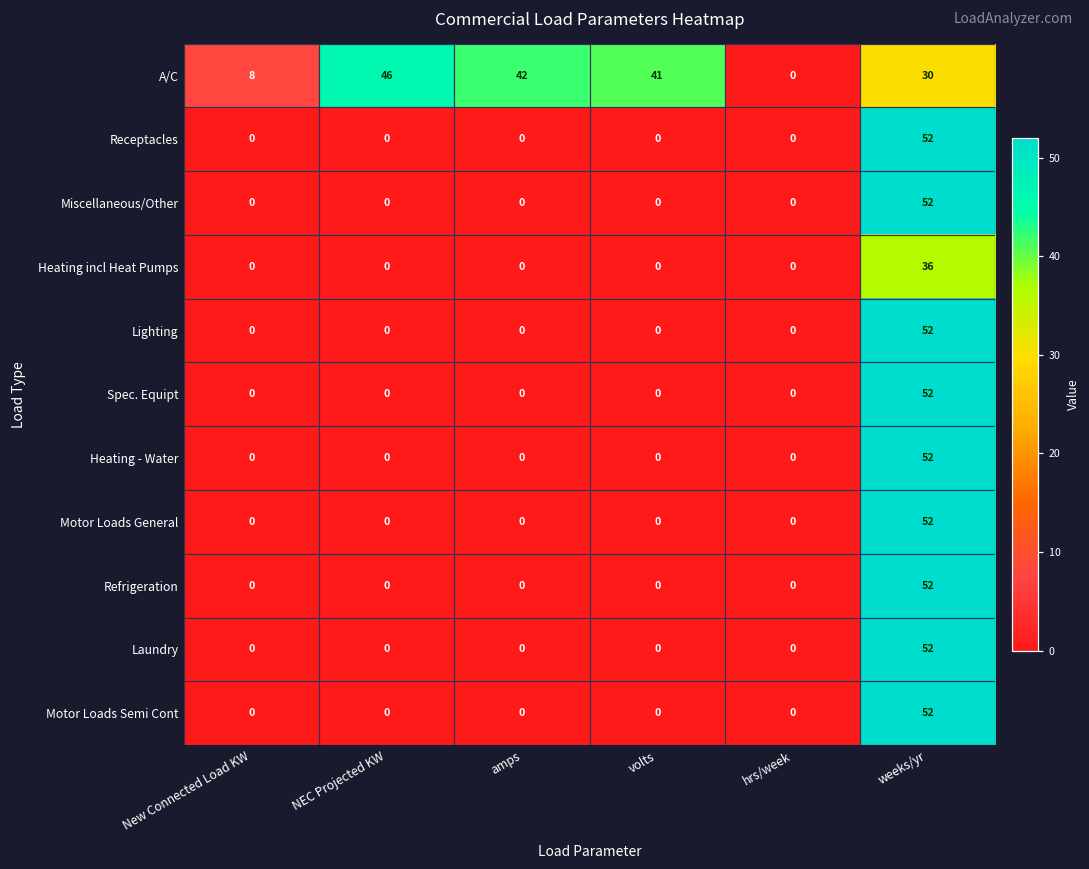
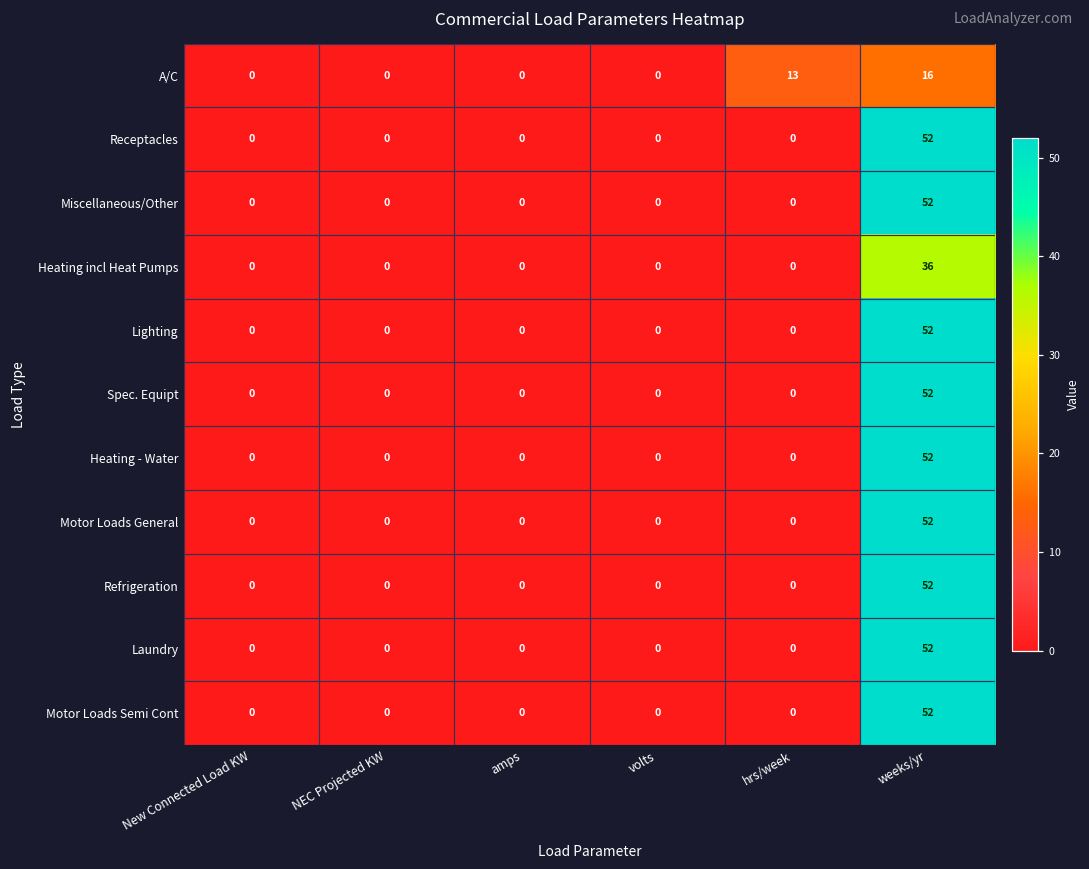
  {
    "A/C": {
-     "New Connected Load KW": 8,
-     "NEC Projected KW": 46,
-     "amps": 42,
-     "volts": 41,
-     "hrs/week": 0,
-     "weeks/yr": 30
+     "New Connected Load KW": 0,
+     "NEC Projected KW": 0,
+     "amps": 0,
+     "volts": 0,
+     "hrs/week": 13,
+     "weeks/yr": 16
    },
    "Receptacles": {
      "New Connected Load KW": 0,
      "NEC Projected KW": 0,
      "amps": 0,
      "volts": 0,
      "hrs/week": 0,
      "weeks/yr": 52
    },
    "Miscellaneous/Other": {
      "New Connected Load KW": 0,
      "NEC Projected KW": 0,
      "amps": 0,
      "volts": 0,
      "hrs/week": 0,
      "weeks/yr": 52
    },
    "Heating incl Heat Pumps": {
      "New Connected Load KW": 0,
      "NEC Projected KW": 0,
      "amps": 0,
      "volts": 0,
      "hrs/week": 0,
      "weeks/yr": 36
    },
    "Lighting": {
      "New Connected Load KW": 0,
      "NEC Projected KW": 0,
      "amps": 0,
      "volts": 0,
      "hrs/week": 0,
      "weeks/yr": 52
    },
    "Spec. Equipt": {
      "New Connected Load KW": 0,
      "NEC Projected KW": 0,
      "amps": 0,
      "volts": 0,
      "hrs/week": 0,
      "weeks/yr": 52
    },
    "Heating - Water": {
      "New Connected Load KW": 0,
      "NEC Projected KW": 0,
      "amps": 0,
      "volts": 0,
      "hrs/week": 0,
      "weeks/yr": 52
    },
    "Motor Loads General": {
      "New Connected Load KW": 0,
      "NEC Projected KW": 0,
      "amps": 0,
      "volts": 0,
      "hrs/week": 0,
      "weeks/yr": 52
    },
    "Refrigeration": {
      "New Connected Load KW": 0,
      "NEC Projected KW": 0,
      "amps": 0,
      "volts": 0,
      "hrs/week": 0,
      "weeks/yr": 52
    },
    "Laundry": {
      "New Connected Load KW": 0,
      "NEC Projected KW": 0,
      "amps": 0,
      "volts": 0,
      "hrs/week": 0,
      "weeks/yr": 52
    },
    "Motor Loads Semi Cont": {
      "New Connected Load KW": 0,
      "NEC Projected KW": 0,
      "amps": 0,
      "volts": 0,
      "hrs/week": 0,
      "weeks/yr": 52
    }
  }
